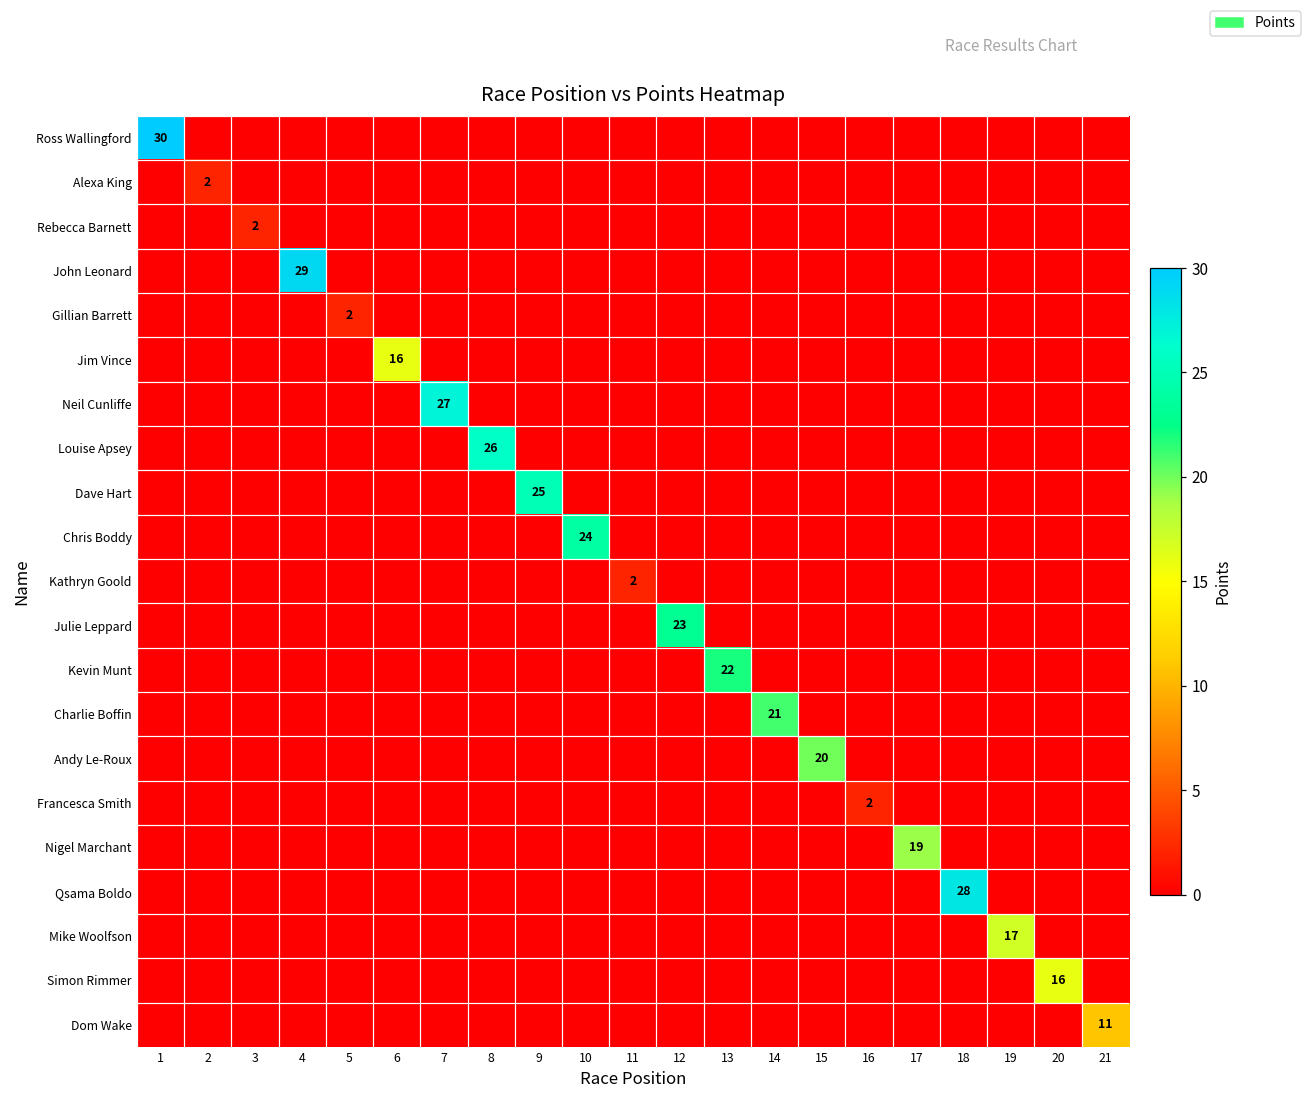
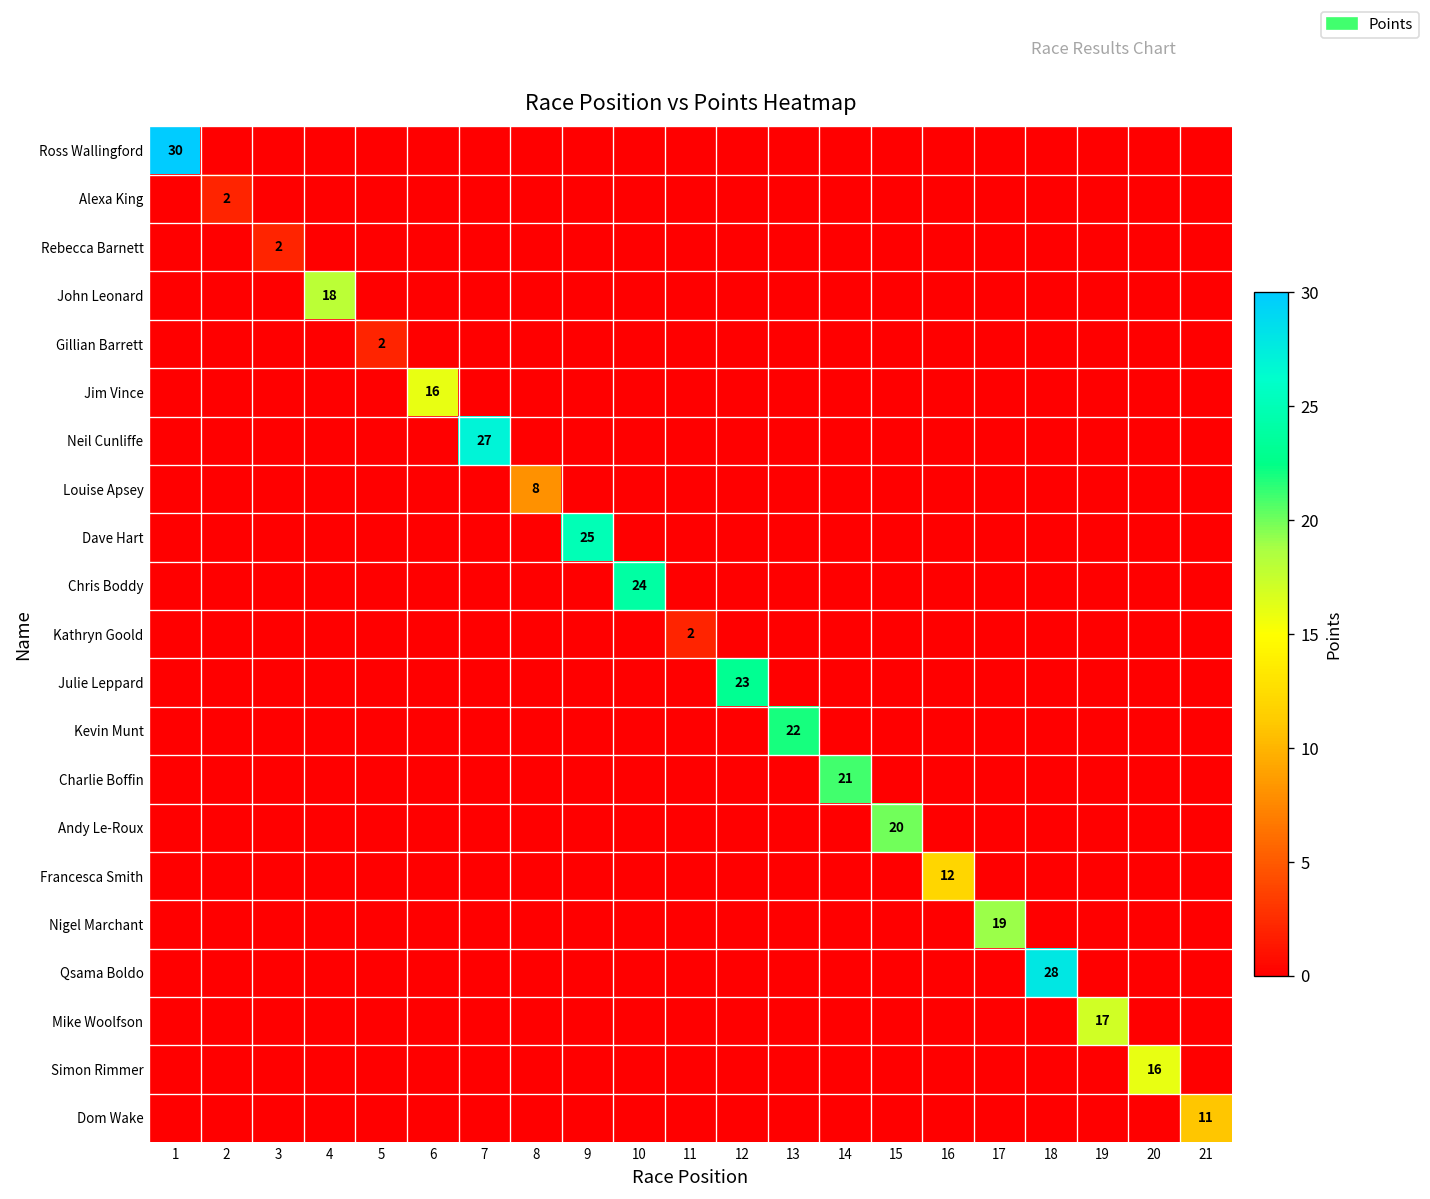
  {
    "Ross Wallingford": {
      "1": 30
    },
    "Alexa King": {
      "2": 2
    },
    "Rebecca Barnett": {
      "3": 2
    },
    "John Leonard": {
-     "4": 29
+     "4": 18
    },
    "Gillian Barrett": {
      "5": 2
    },
    "Jim Vince": {
      "6": 16
    },
    "Neil Cunliffe": {
      "7": 27
    },
    "Louise Apsey": {
-     "8": 26
+     "8": 8
    },
    "Dave Hart": {
      "9": 25
    },
    "Chris Boddy": {
      "10": 24
    },
    "Kathryn Goold": {
      "11": 2
    },
    "Julie Leppard": {
      "12": 23
    },
    "Kevin Munt": {
      "13": 22
    },
    "Charlie Boffin": {
      "14": 21
    },
    "Andy Le-Roux": {
      "15": 20
    },
    "Francesca Smith": {
-     "16": 2
+     "16": 12
    },
    "Nigel Marchant": {
      "17": 19
    },
    "Qsama Boldo": {
      "18": 28
    },
    "Mike Woolfson": {
      "19": 17
    },
    "Simon Rimmer": {
      "20": 16
    },
    "Dom Wake": {
      "21": 11
    }
  }
